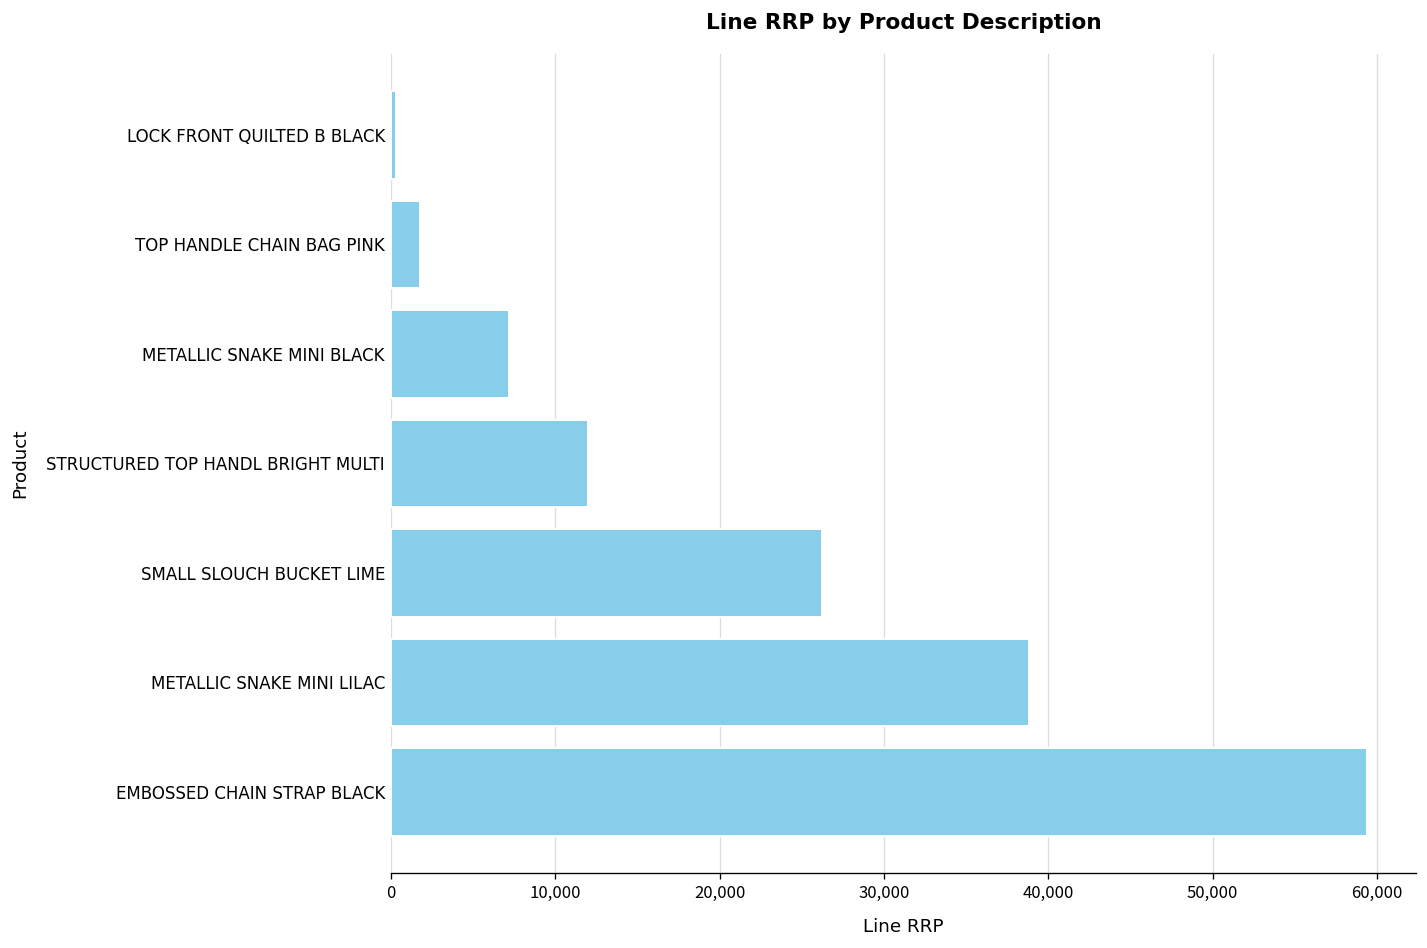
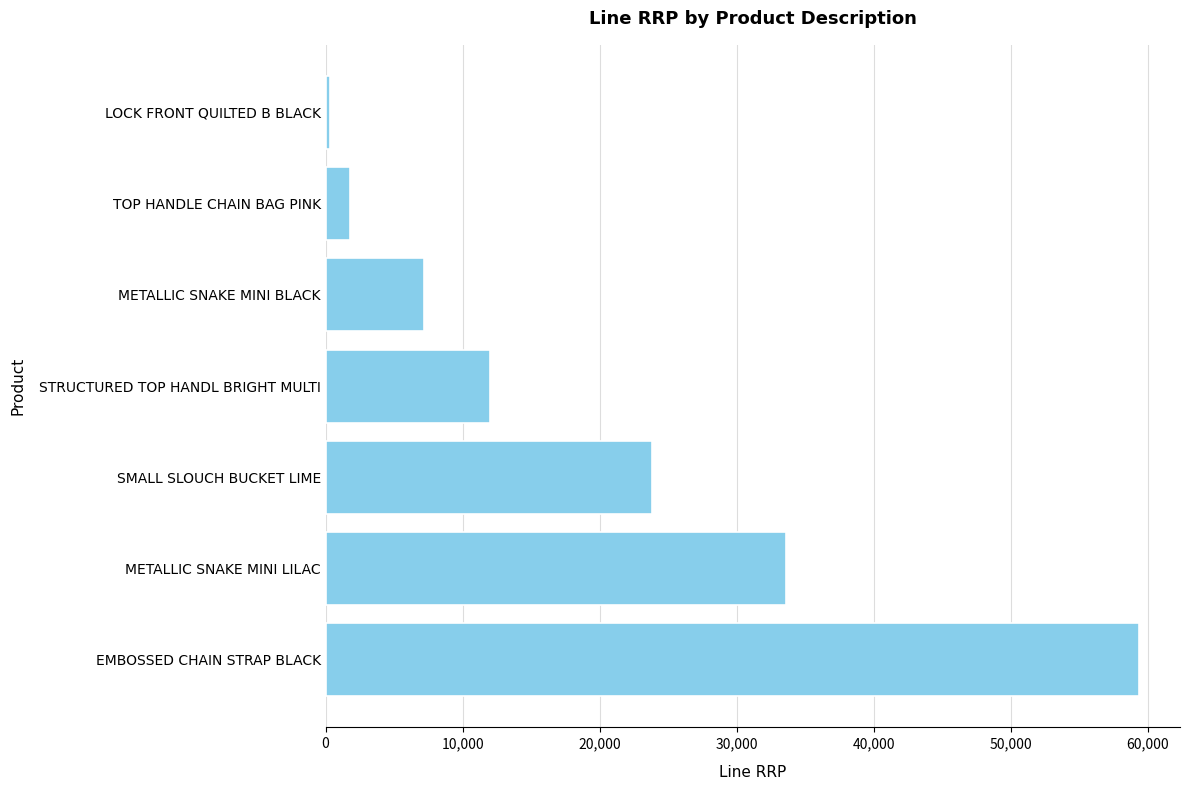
  {
    "LOCK FRONT QUILTED B BLACK": "300",
    "TOP HANDLE CHAIN BAG PINK": "1,800",
    "METALLIC SNAKE MINI BLACK": "7,200",
    "STRUCTURED TOP HANDL BRIGHT MULTI": "12,000",
-   "SMALL SLOUCH BUCKET LIME": "26,200",
-   "METALLIC SNAKE MINI LILAC": "38,800",
+   "SMALL SLOUCH BUCKET LIME": "23,800",
+   "METALLIC SNAKE MINI LILAC": "33,600",
    "EMBOSSED CHAIN STRAP BLACK": "59,400"
  }
